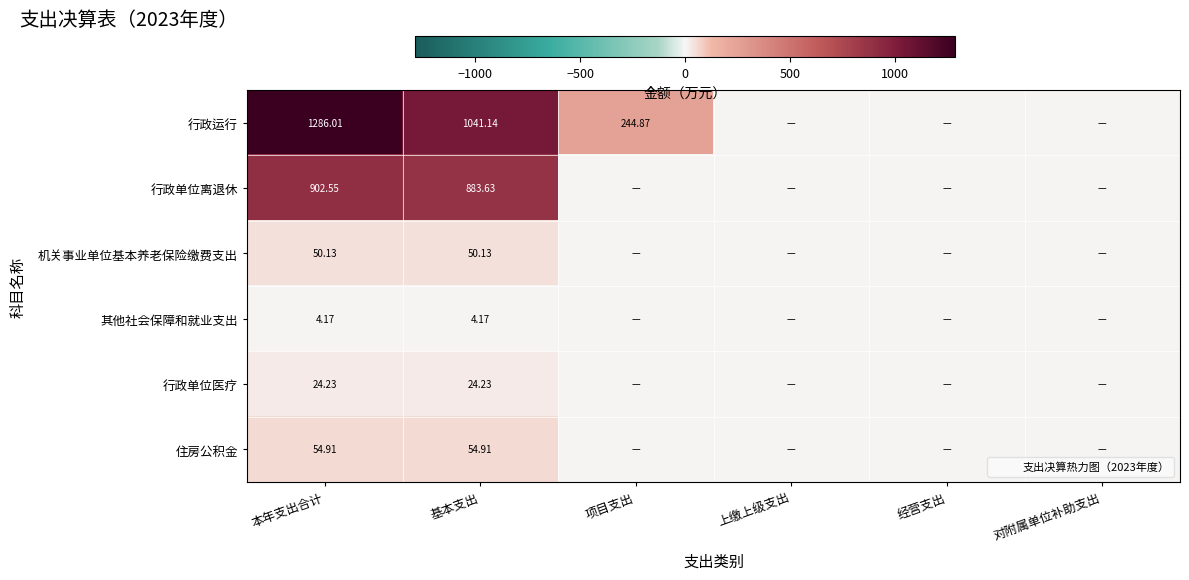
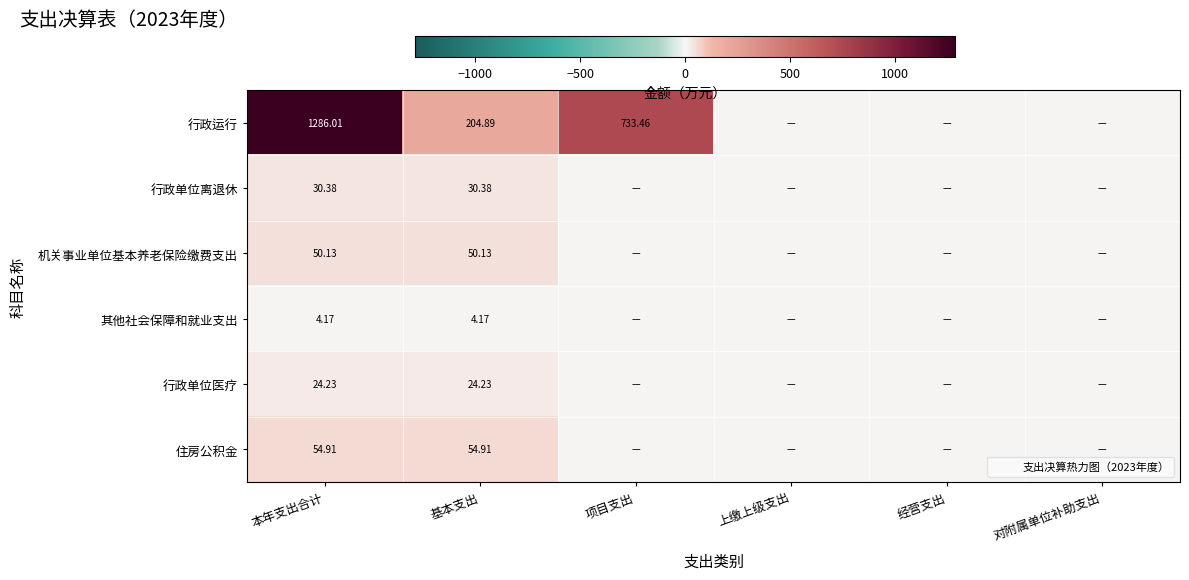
  {
    "行政运行": {
      "本年支出合计": 1286.01,
-     "基本支出": 1041.14,
-     "项目支出": 244.87
+     "基本支出": 204.89,
+     "项目支出": 733.46
    },
    "行政单位离退休": {
-     "本年支出合计": 902.55,
-     "基本支出": 883.63
+     "本年支出合计": 30.38,
+     "基本支出": 30.38
    },
    "机关事业单位基本养老保险缴费支出": {
      "本年支出合计": 50.13,
      "基本支出": 50.13
    },
    "其他社会保障和就业支出": {
      "本年支出合计": 4.17,
      "基本支出": 4.17
    },
    "行政单位医疗": {
      "本年支出合计": 24.23,
      "基本支出": 24.23
    },
    "住房公积金": {
      "本年支出合计": 54.91,
      "基本支出": 54.91
    }
  }
